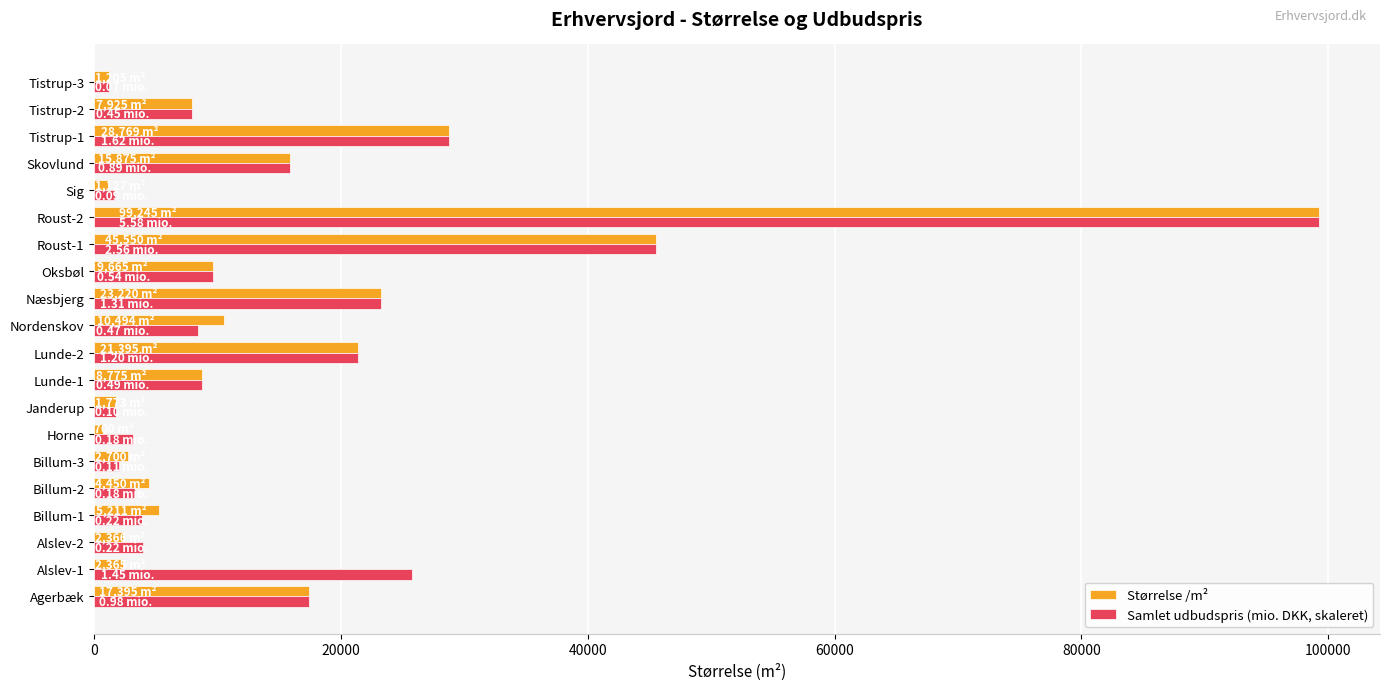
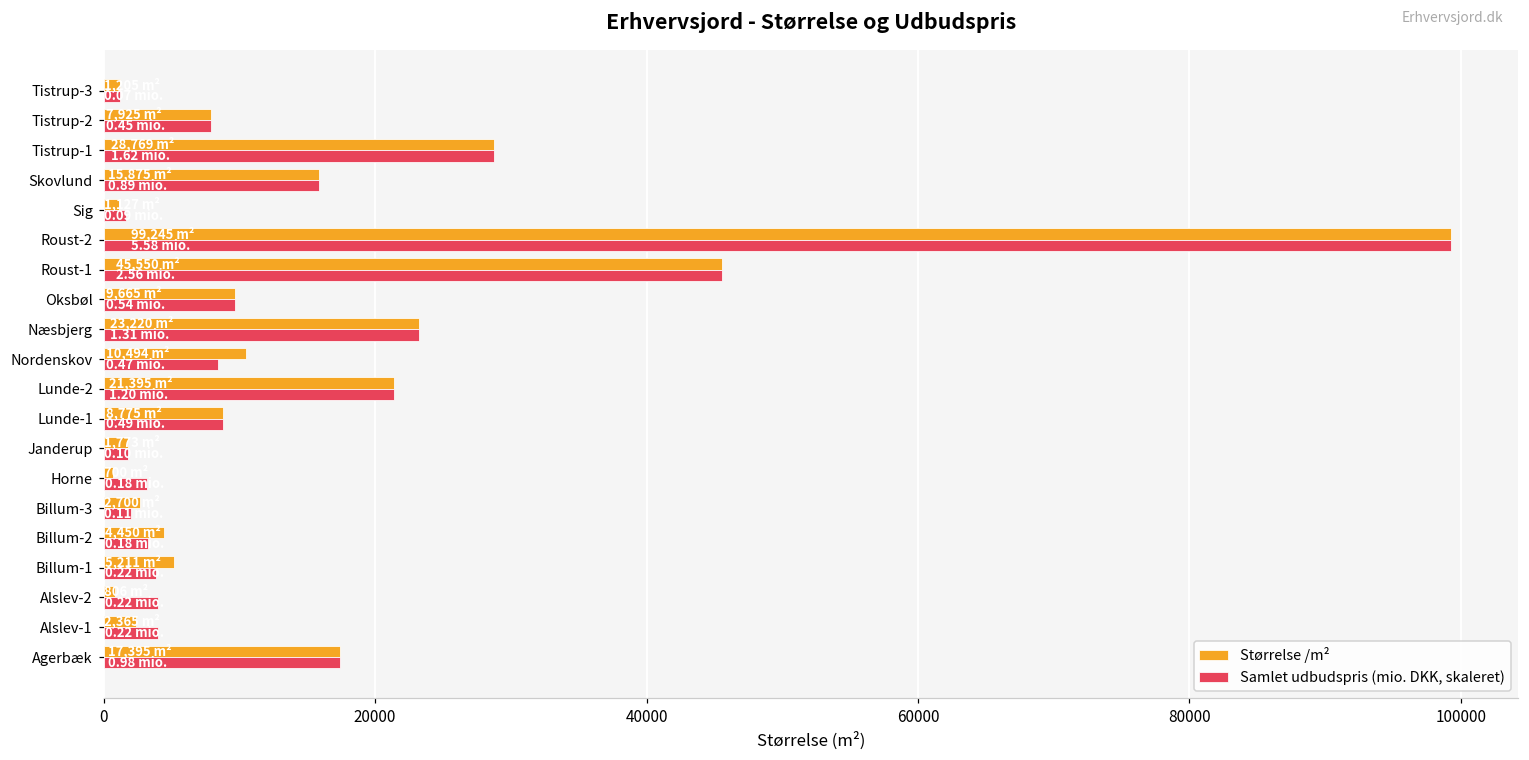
  {
    "Størrelse /m²": {
      "Tistrup-3": 1200,
      "Sig": 1100,
      "Janderup": 1800,
      "Horne": 700,
      "Billum-3": 2700,
-     "Alslev-2": 2400,
+     "Alslev-2": 800,
      "Alslev-1": 2400
    },
    "Samlet udbudspris (mio. DKK, skaleret)": {
-     "Alslev-1": 1.45
+     "Alslev-1": 0.22
    }
  }
